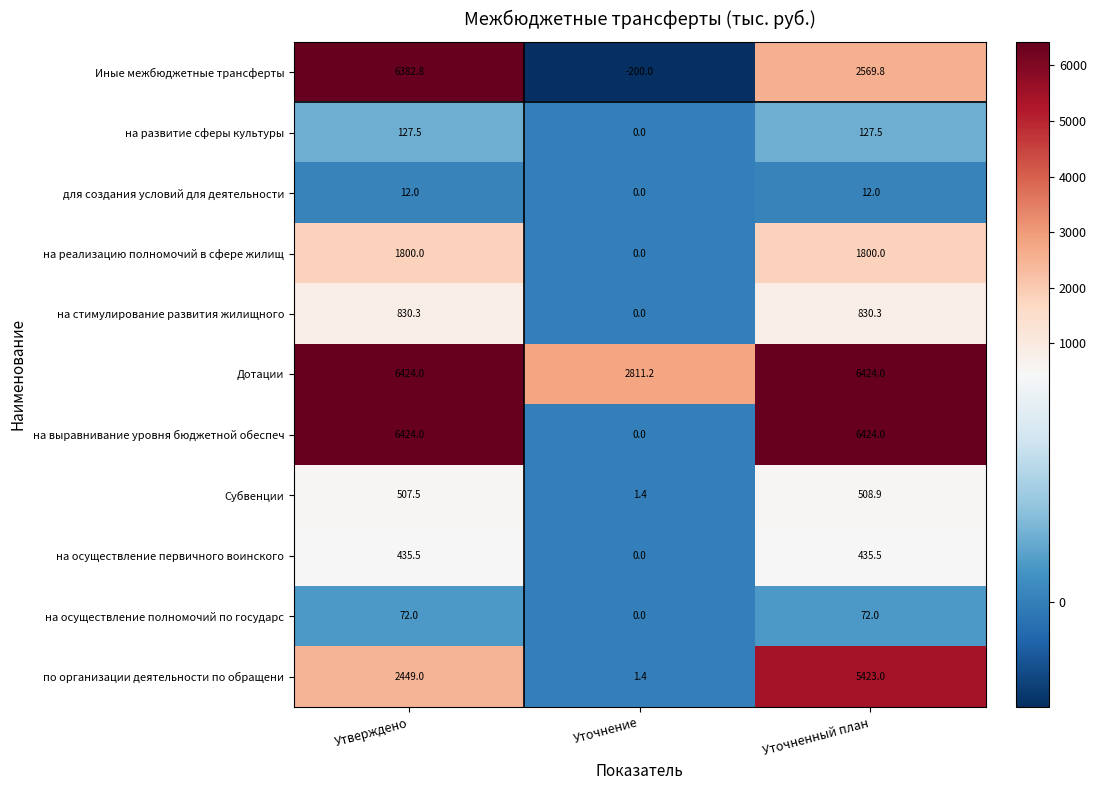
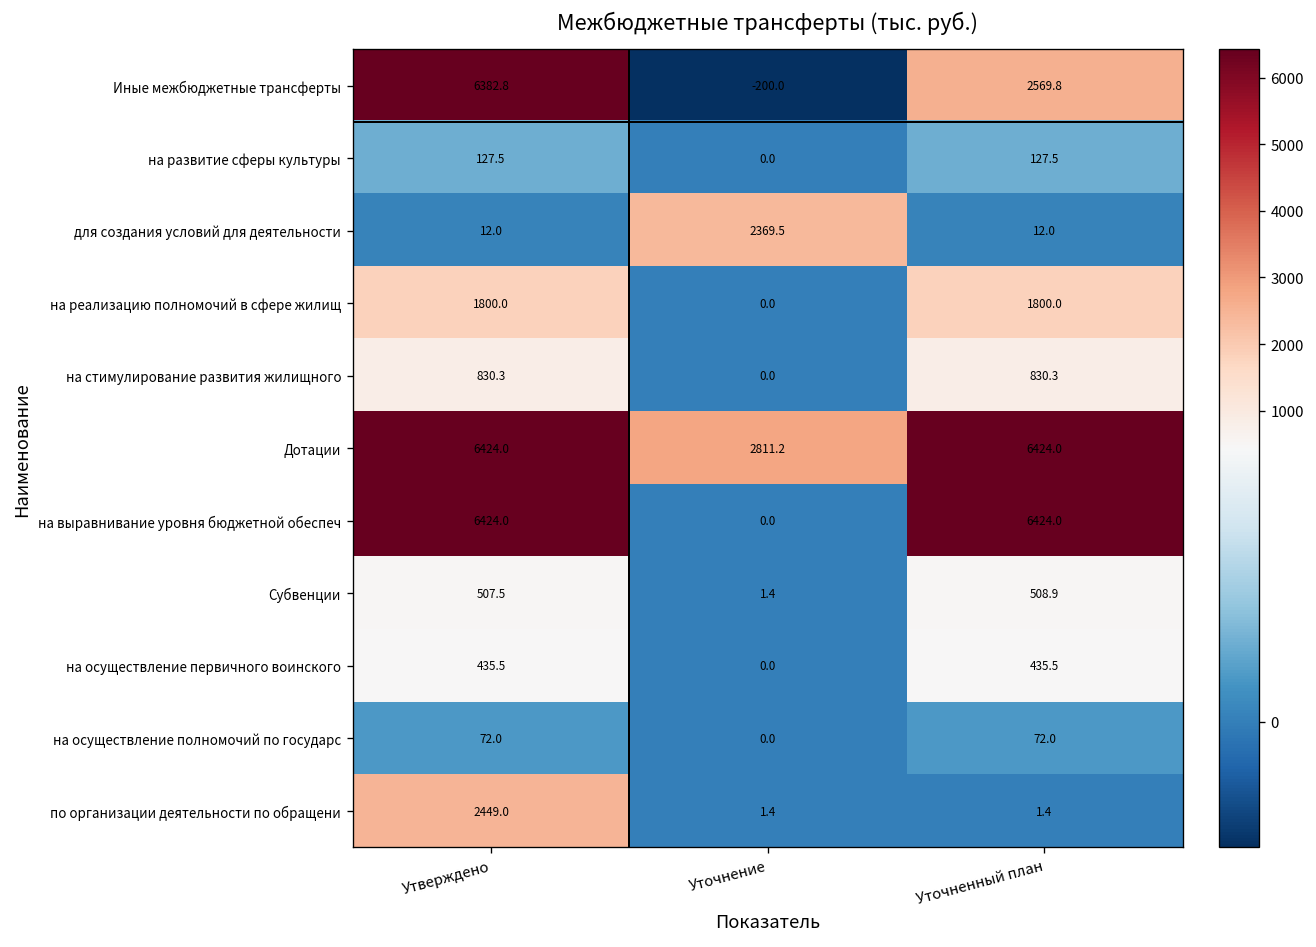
  {
    "Иные межбюджетные трансферты": {
      "Утверждено": 6382.8,
      "Уточнение": -200.0,
      "Уточненный план": 2569.8
    },
    "на развитие сферы культуры": {
      "Утверждено": 127.5,
      "Уточнение": 0.0,
      "Уточненный план": 127.5
    },
    "для создания условий для деятельности": {
      "Утверждено": 12.0,
-     "Уточнение": 0.0,
+     "Уточнение": 2369.5,
      "Уточненный план": 12.0
    },
    "на реализацию полномочий в сфере жилищ": {
      "Утверждено": 1800.0,
      "Уточнение": 0.0,
      "Уточненный план": 1800.0
    },
    "на стимулирование развития жилищного": {
      "Утверждено": 830.3,
      "Уточнение": 0.0,
      "Уточненный план": 830.3
    },
    "Дотации": {
      "Утверждено": 6424.0,
      "Уточнение": 2811.2,
      "Уточненный план": 6424.0
    },
    "на выравнивание уровня бюджетной обеспеч": {
      "Утверждено": 6424.0,
      "Уточнение": 0.0,
      "Уточненный план": 6424.0
    },
    "Субвенции": {
      "Утверждено": 507.5,
      "Уточнение": 1.4,
      "Уточненный план": 508.9
    },
    "на осуществление первичного воинского": {
      "Утверждено": 435.5,
      "Уточнение": 0.0,
      "Уточненный план": 435.5
    },
    "на осуществление полномочий по государс": {
      "Утверждено": 72.0,
      "Уточнение": 0.0,
      "Уточненный план": 72.0
    },
    "по организации деятельности по обращени": {
      "Утверждено": 2449.0,
      "Уточнение": 1.4,
-     "Уточненный план": 5423.0
+     "Уточненный план": 1.4
    }
  }
